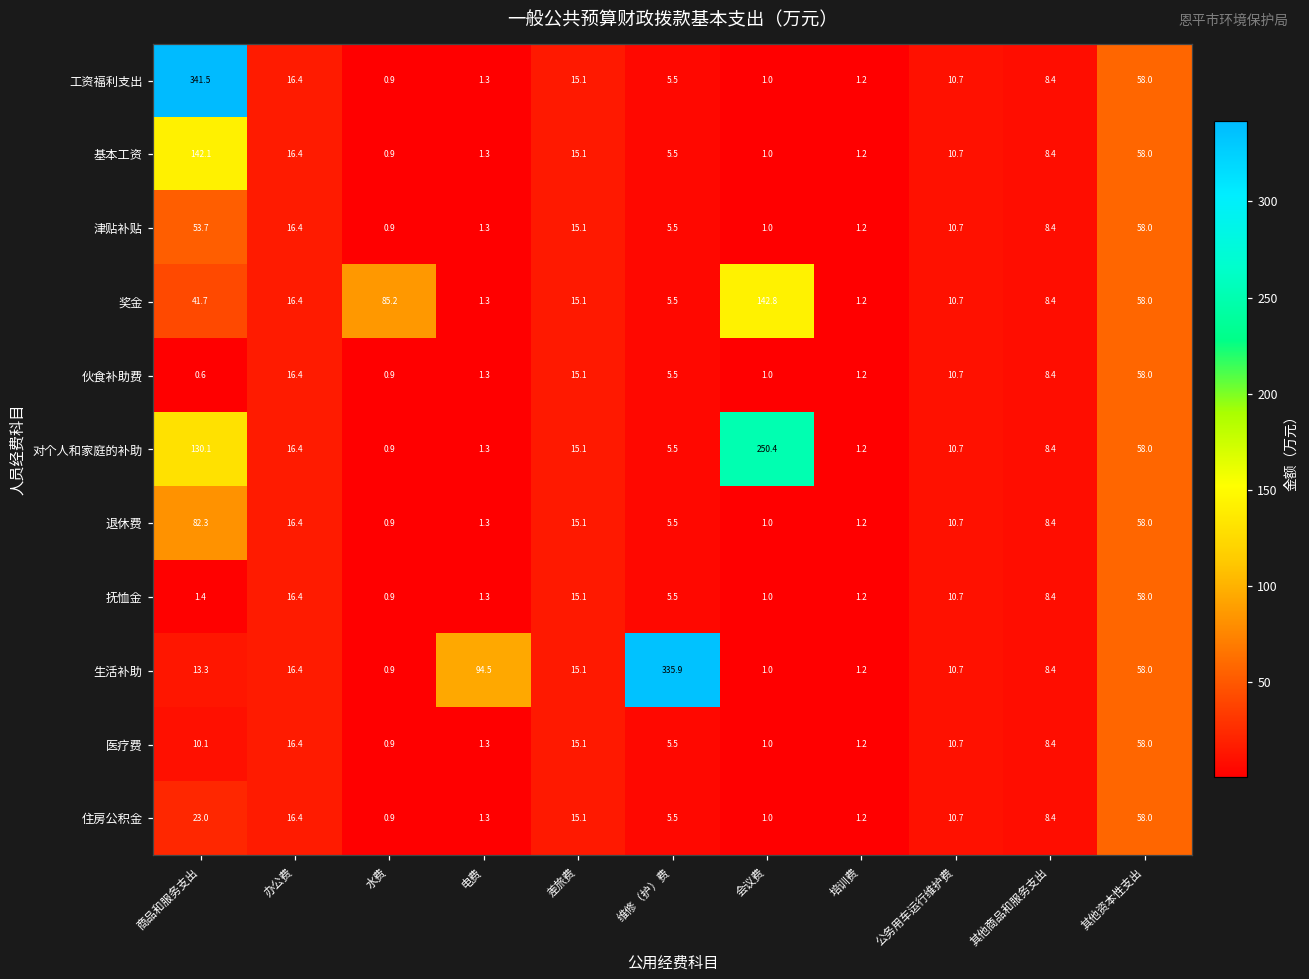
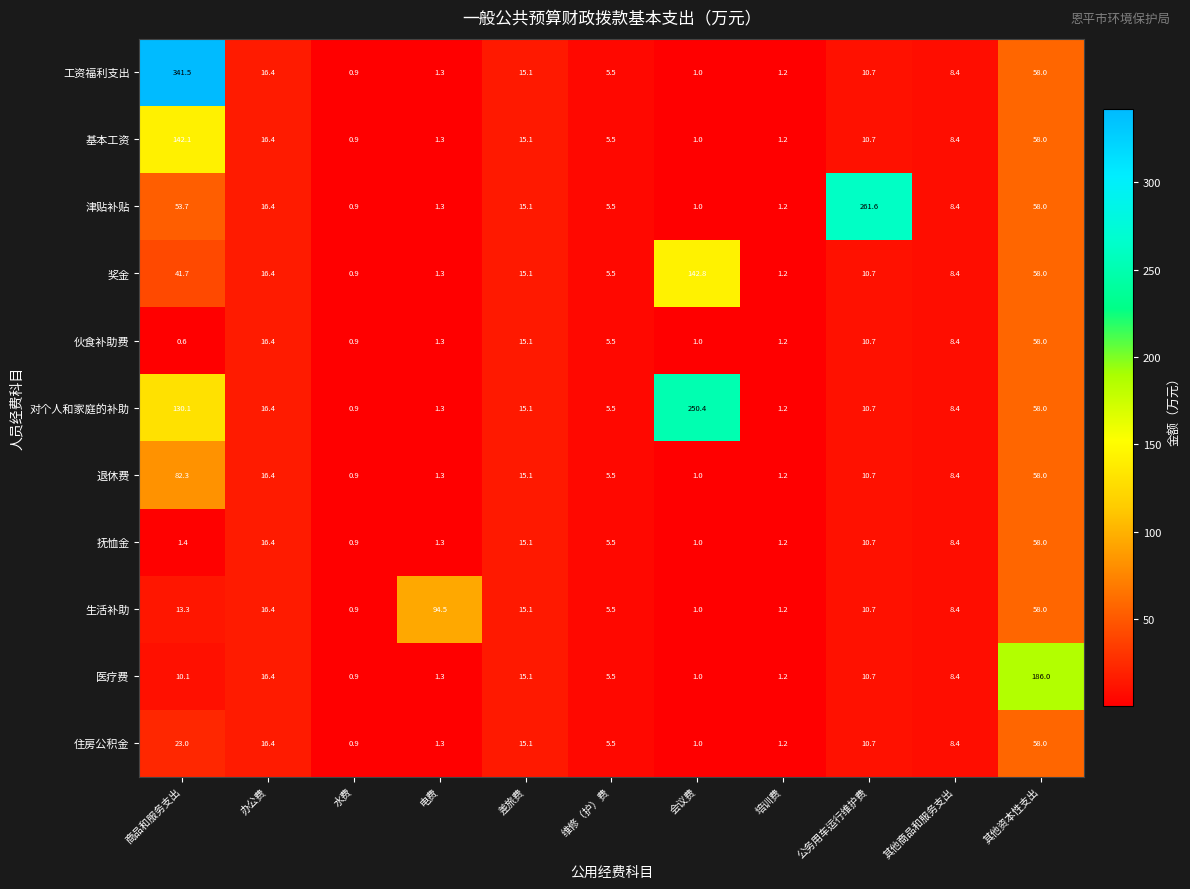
  {
    "工资福利支出": {
      "商品和服务支出": 341.5,
      "办公费": 16.4,
      "水费": 0.9,
      "电费": 1.3,
      "差旅费": 15.1,
      "维修（护）费": 5.5,
      "会议费": 1.0,
      "培训费": 1.2,
      "公务用车运行维护费": 10.7,
      "其他商品和服务支出": 8.4,
      "其他资本性支出": 58.0
    },
    "基本工资": {
      "商品和服务支出": 142.1,
      "办公费": 16.4,
      "水费": 0.9,
      "电费": 1.3,
      "差旅费": 15.1,
      "维修（护）费": 5.5,
      "会议费": 1.0,
      "培训费": 1.2,
      "公务用车运行维护费": 10.7,
      "其他商品和服务支出": 8.4,
      "其他资本性支出": 58.0
    },
    "津贴补贴": {
      "商品和服务支出": 53.7,
      "办公费": 16.4,
      "水费": 0.9,
      "电费": 1.3,
      "差旅费": 15.1,
      "维修（护）费": 5.5,
      "会议费": 1.0,
      "培训费": 1.2,
-     "公务用车运行维护费": 10.7,
+     "公务用车运行维护费": 261.6,
      "其他商品和服务支出": 8.4,
      "其他资本性支出": 58.0
    },
    "奖金": {
      "商品和服务支出": 41.7,
      "办公费": 16.4,
-     "水费": 85.2,
+     "水费": 0.9,
      "电费": 1.3,
      "差旅费": 15.1,
      "维修（护）费": 5.5,
      "会议费": 142.8,
      "培训费": 1.2,
      "公务用车运行维护费": 10.7,
      "其他商品和服务支出": 8.4,
      "其他资本性支出": 58.0
    },
    "伙食补助费": {
      "商品和服务支出": 0.6,
      "办公费": 16.4,
      "水费": 0.9,
      "电费": 1.3,
      "差旅费": 15.1,
      "维修（护）费": 5.5,
      "会议费": 1.0,
      "培训费": 1.2,
      "公务用车运行维护费": 10.7,
      "其他商品和服务支出": 8.4,
      "其他资本性支出": 58.0
    },
    "对个人和家庭的补助": {
      "商品和服务支出": 130.1,
      "办公费": 16.4,
      "水费": 0.9,
      "电费": 1.3,
      "差旅费": 15.1,
      "维修（护）费": 5.5,
      "会议费": 250.4,
      "培训费": 1.2,
      "公务用车运行维护费": 10.7,
      "其他商品和服务支出": 8.4,
      "其他资本性支出": 58.0
    },
    "退休费": {
      "商品和服务支出": 82.3,
      "办公费": 16.4,
      "水费": 0.9,
      "电费": 1.3,
      "差旅费": 15.1,
      "维修（护）费": 5.5,
      "会议费": 1.0,
      "培训费": 1.2,
      "公务用车运行维护费": 10.7,
      "其他商品和服务支出": 8.4,
      "其他资本性支出": 58.0
    },
    "抚恤金": {
      "商品和服务支出": 1.4,
      "办公费": 16.4,
      "水费": 0.9,
      "电费": 1.3,
      "差旅费": 15.1,
      "维修（护）费": 5.5,
      "会议费": 1.0,
      "培训费": 1.2,
      "公务用车运行维护费": 10.7,
      "其他商品和服务支出": 8.4,
      "其他资本性支出": 58.0
    },
    "生活补助": {
      "商品和服务支出": 13.3,
      "办公费": 16.4,
      "水费": 0.9,
      "电费": 94.5,
      "差旅费": 15.1,
-     "维修（护）费": 335.9,
+     "维修（护）费": 5.5,
      "会议费": 1.0,
      "培训费": 1.2,
      "公务用车运行维护费": 10.7,
      "其他商品和服务支出": 8.4,
      "其他资本性支出": 58.0
    },
    "医疗费": {
      "商品和服务支出": 10.1,
      "办公费": 16.4,
      "水费": 0.9,
      "电费": 1.3,
      "差旅费": 15.1,
      "维修（护）费": 5.5,
      "会议费": 1.0,
      "培训费": 1.2,
      "公务用车运行维护费": 10.7,
      "其他商品和服务支出": 8.4,
-     "其他资本性支出": 58.0
+     "其他资本性支出": 186.0
    },
    "住房公积金": {
      "商品和服务支出": 23.0,
      "办公费": 16.4,
      "水费": 0.9,
      "电费": 1.3,
      "差旅费": 15.1,
      "维修（护）费": 5.5,
      "会议费": 1.0,
      "培训费": 1.2,
      "公务用车运行维护费": 10.7,
      "其他商品和服务支出": 8.4,
      "其他资本性支出": 58.0
    }
  }
